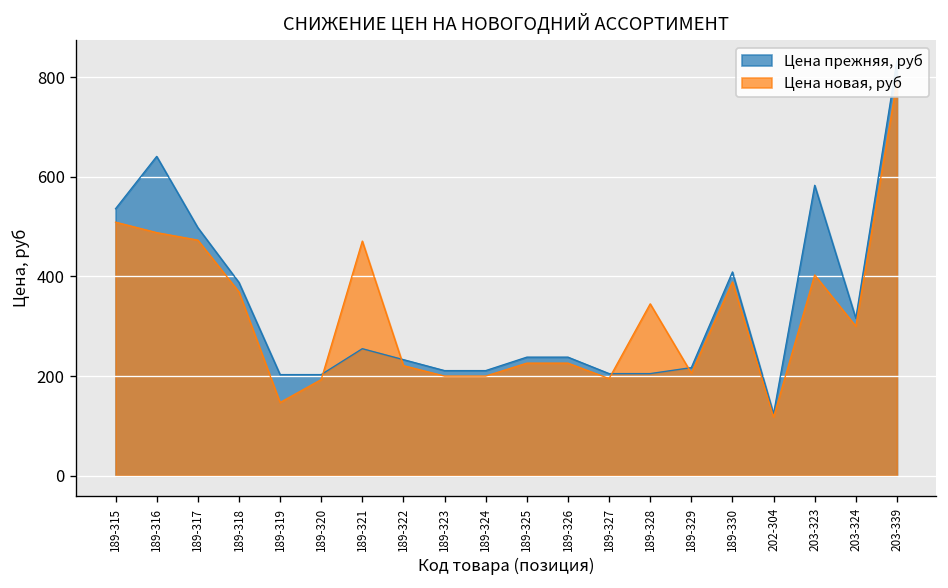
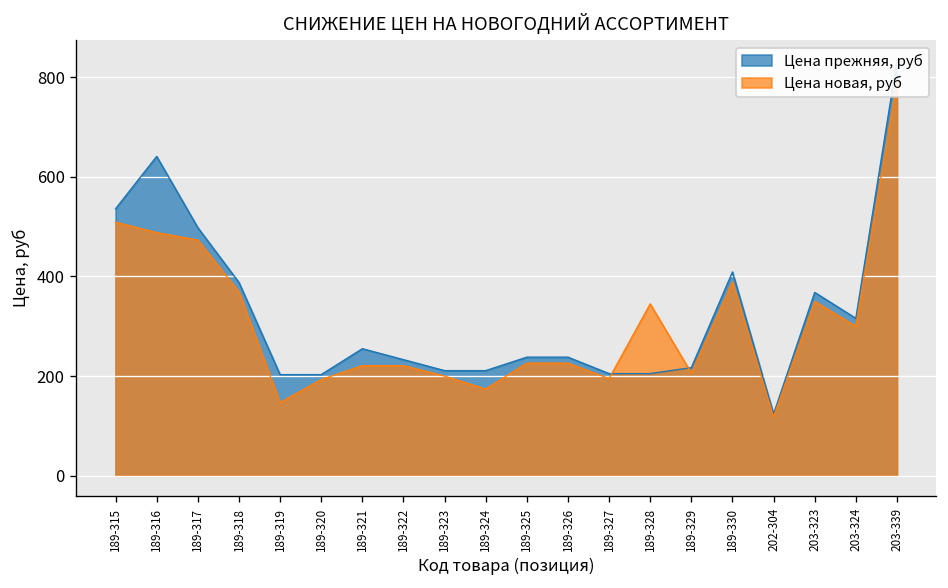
  {
    "Цена прежняя, руб": {
      "189-315": 540,
      "189-316": 640,
      "189-317": 500,
      "189-318": 390,
      "189-319": 200,
      "189-320": 200,
      "189-321": 260,
      "189-322": 230,
      "189-323": 210,
      "189-324": 210,
      "189-325": 240,
      "189-326": 240,
      "189-327": 210,
      "189-328": 210,
      "189-329": 220,
      "189-330": 410,
-     "203-323": 580,
+     "203-323": 370,
      "203-324": 320
    },
    "Цена новая, руб": {
      "189-315": 510,
      "189-316": 490,
      "189-317": 470,
      "189-318": 370,
      "189-319": 150,
      "189-320": 190,
-     "189-321": 470,
+     "189-321": 220,
      "189-322": 220,
      "189-323": 200,
-     "189-324": 200,
+     "189-324": 170,
      "189-325": 230,
      "189-326": 230,
      "189-327": 200,
      "189-328": 350,
      "189-329": 210,
      "189-330": 390,
-     "203-323": 400,
+     "203-323": 350,
      "203-324": 300
    }
  }
